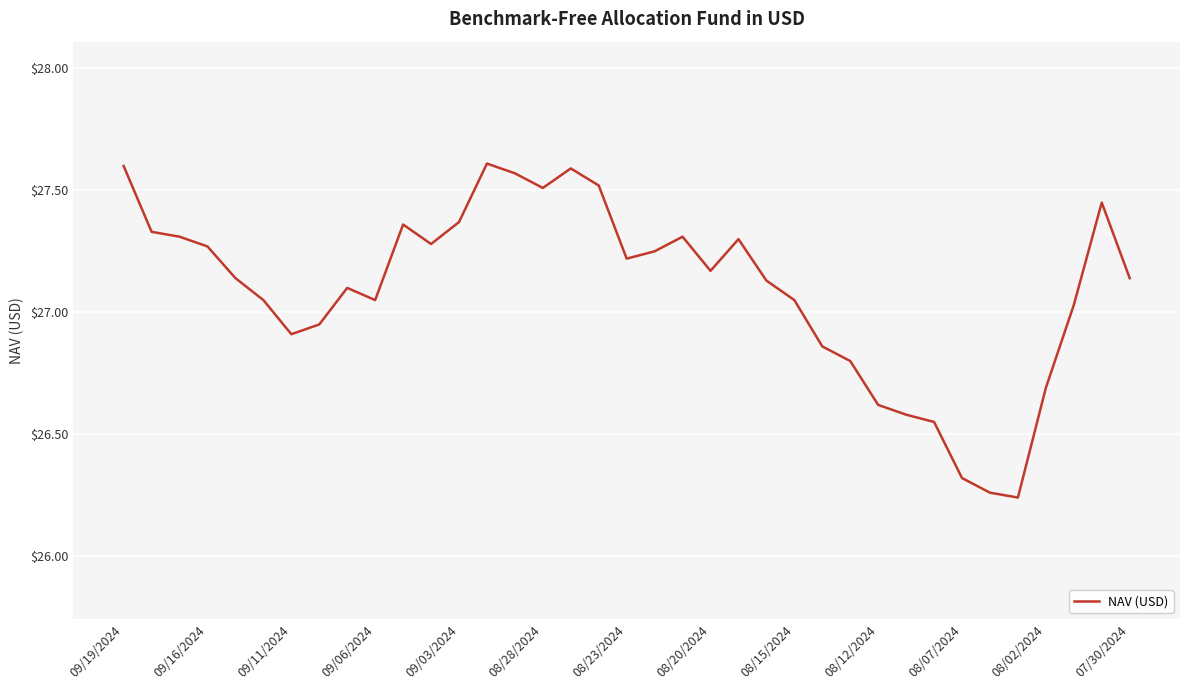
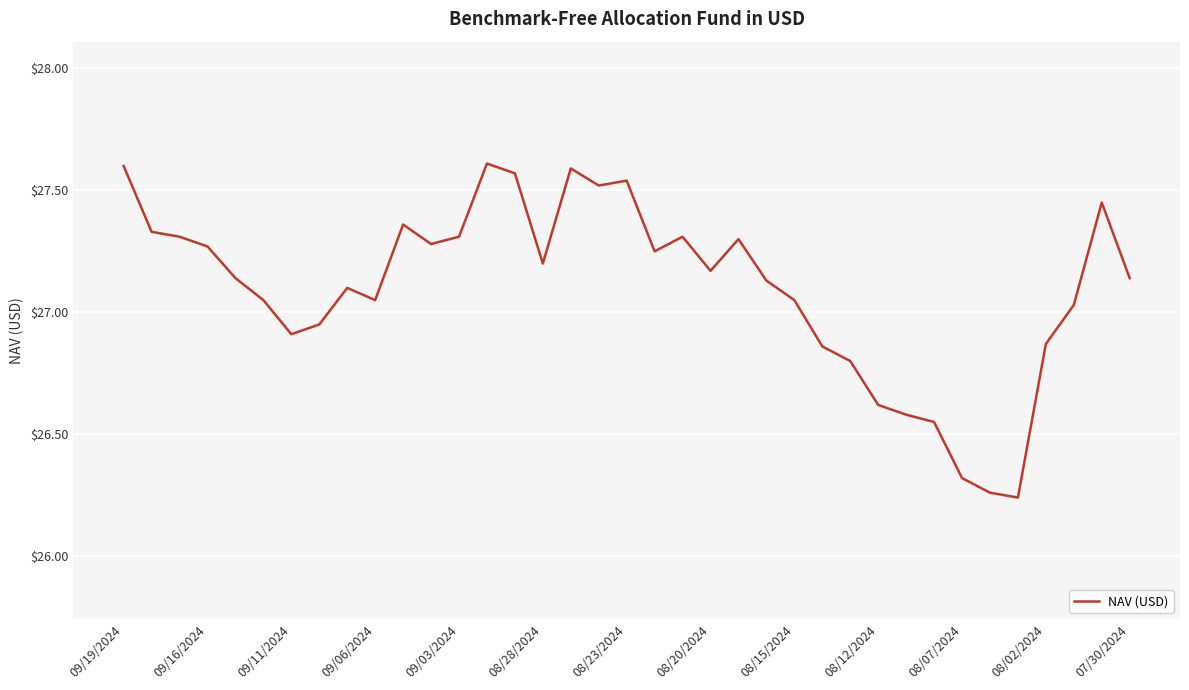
  {
    "09/19/2024": "$27.60",
    "09/16/2024": "$27.27",
    "09/11/2024": "$26.91",
    "09/06/2024": "$27.05",
-   "09/03/2024": "$27.37",
-   "08/28/2024": "$27.51",
-   "08/23/2024": "$27.22",
+   "09/03/2024": "$27.31",
+   "08/28/2024": "$27.20",
+   "08/23/2024": "$27.54",
    "08/20/2024": "$27.17",
    "08/15/2024": "$27.05",
    "08/12/2024": "$26.62",
    "08/07/2024": "$26.32",
-   "08/02/2024": "$26.69",
+   "08/02/2024": "$26.87",
    "07/30/2024": "$27.14"
  }
